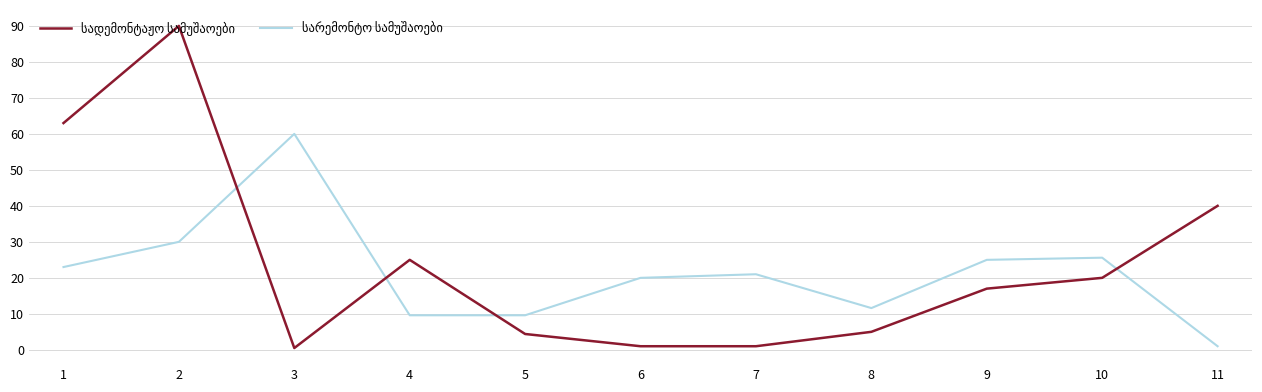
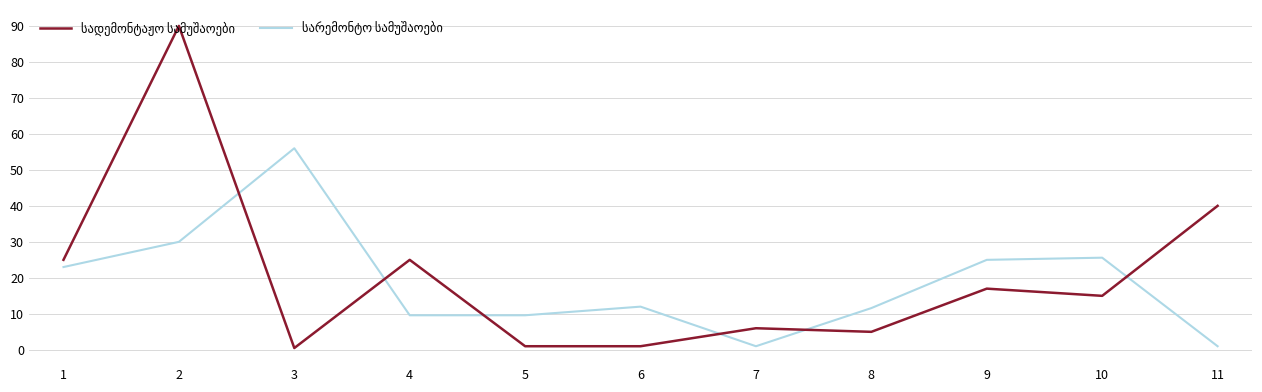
  {
    "სადემონტაჟო სამუშაოები": {
-     "1": 63,
+     "1": 25,
      "2": 90,
      "3": 1,
      "4": 25,
-     "5": 4,
+     "5": 1,
      "6": 1,
-     "7": 1,
+     "7": 6,
      "8": 5,
      "9": 17,
-     "10": 20,
+     "10": 15,
      "11": 40
    },
    "სარემონტო სამუშაოები": {
      "1": 23,
      "2": 30,
-     "3": 60,
+     "3": 56,
      "4": 10,
      "5": 10,
-     "6": 20,
-     "7": 21,
+     "6": 12,
+     "7": 1,
      "8": 12,
      "9": 25,
      "10": 26,
      "11": 1
    }
  }
